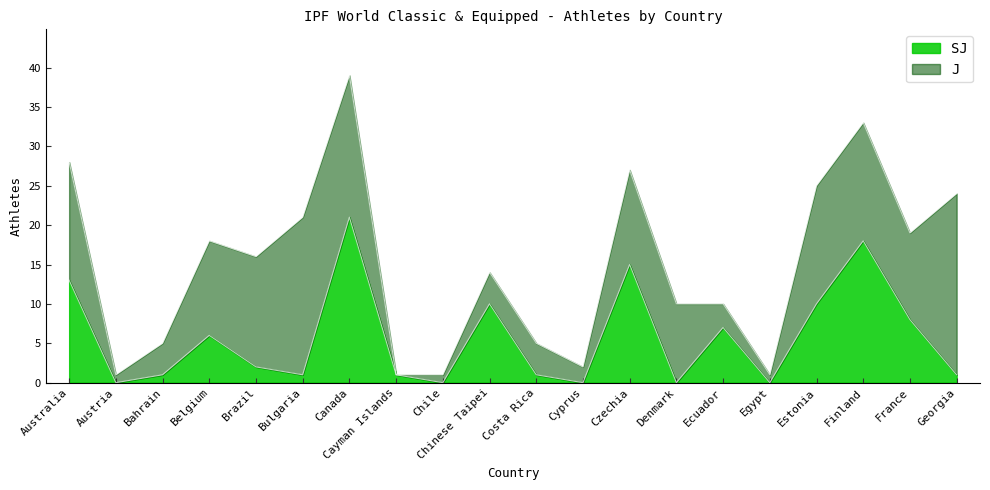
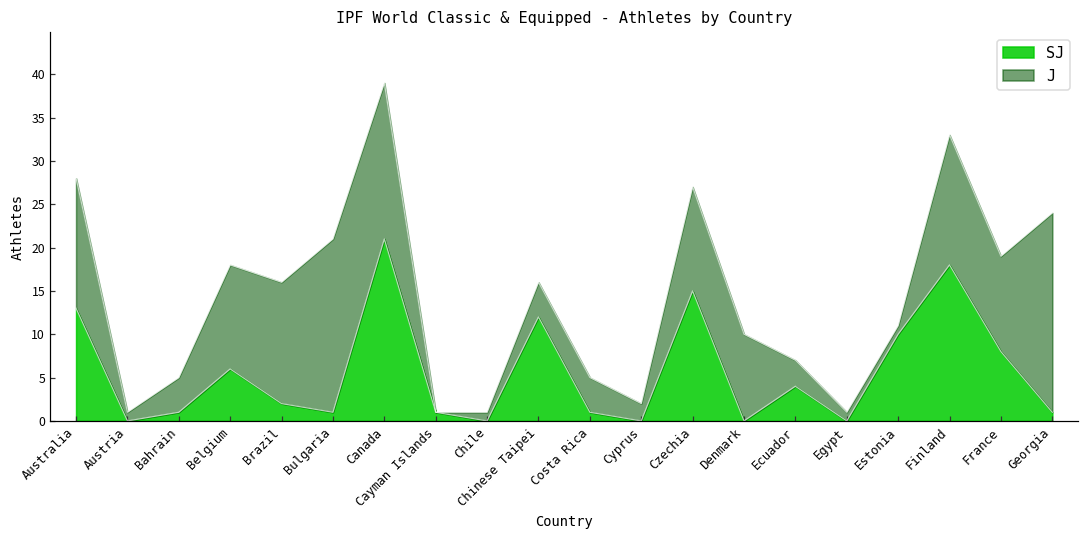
  {
    "SJ": {
      "Australia": 13,
      "Austria": 0,
      "Bahrain": 1,
      "Belgium": 6,
      "Brazil": 2,
      "Bulgaria": 1,
      "Canada": 21,
      "Chile": 0,
-     "Chinese Taipei": 10,
+     "Chinese Taipei": 12,
      "Costa Rica": 1,
      "Cyprus": 0,
      "Czechia": 15,
      "Denmark": 0,
-     "Ecuador": 7,
+     "Ecuador": 4,
      "Egypt": 0,
      "Estonia": 10,
      "Finland": 18,
      "France": 8,
      "Georgia": 1
    },
    "J": {
      "Australia": 15,
      "Austria": 1,
      "Bahrain": 4,
      "Belgium": 12,
      "Brazil": 14,
      "Bulgaria": 20,
      "Canada": 18,
      "Chile": 1,
      "Chinese Taipei": 4,
      "Costa Rica": 4,
      "Cyprus": 2,
      "Czechia": 12,
      "Denmark": 10,
      "Ecuador": 3,
      "Egypt": 1,
-     "Estonia": 15,
+     "Estonia": 1,
      "Finland": 15,
      "France": 11,
      "Georgia": 23
    }
  }
